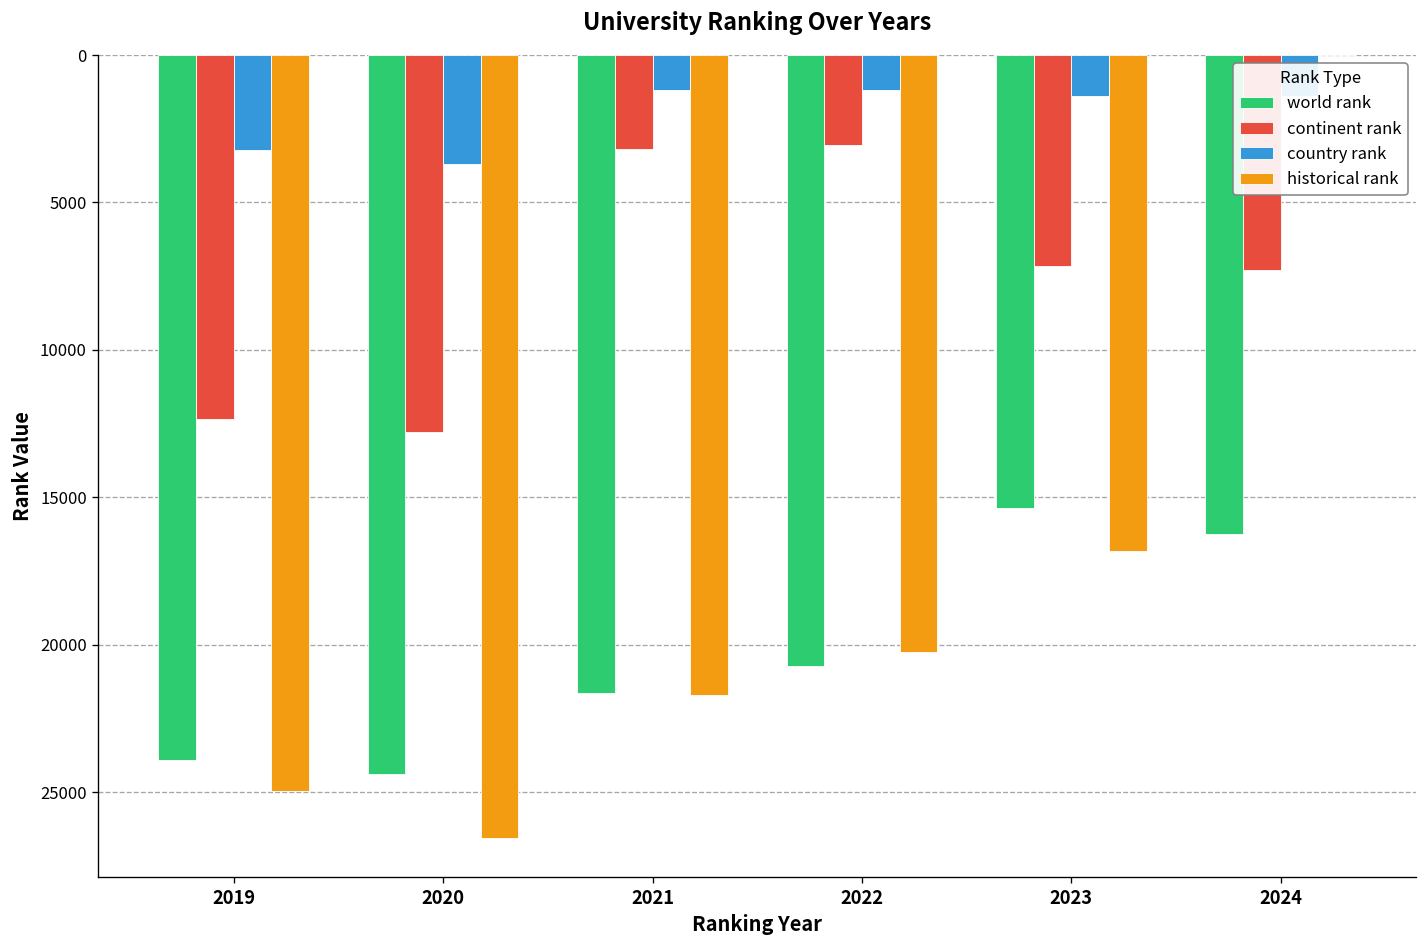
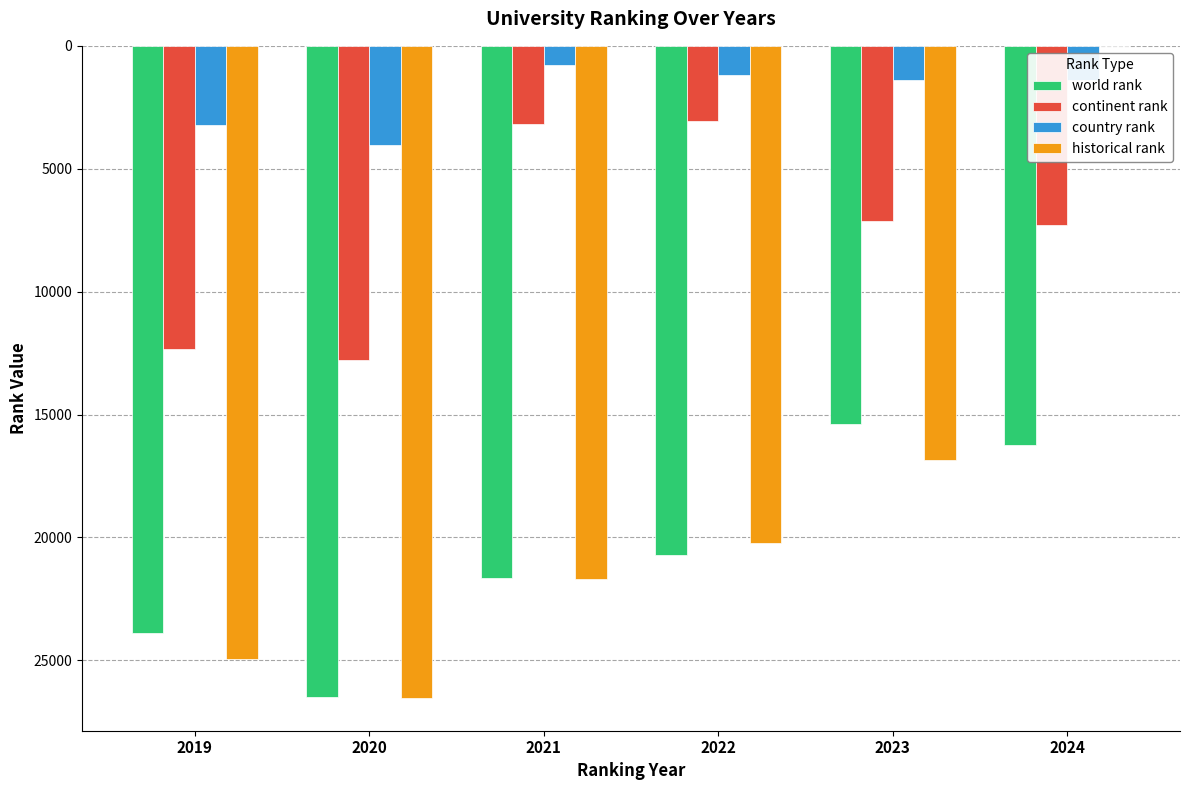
  {
    "world rank": {
      "2019": 23900,
-     "2020": 24400,
+     "2020": 26500,
      "2021": 21600,
      "2022": 20700,
      "2023": 15400,
      "2024": 16200
    },
    "continent rank": {
      "2019": 12300,
      "2020": 12800,
      "2021": 3200,
      "2022": 3000,
      "2023": 7100,
      "2024": 7300
    },
    "country rank": {
      "2019": 3200,
-     "2020": 3700,
-     "2021": 1200,
+     "2020": 4100,
+     "2021": 800,
      "2022": 1200,
      "2023": 1400
    },
    "historical rank": {
      "2019": 24900,
      "2020": 26500,
      "2021": 21700,
      "2022": 20200,
      "2023": 16800,
      "2024": 0
    }
  }
